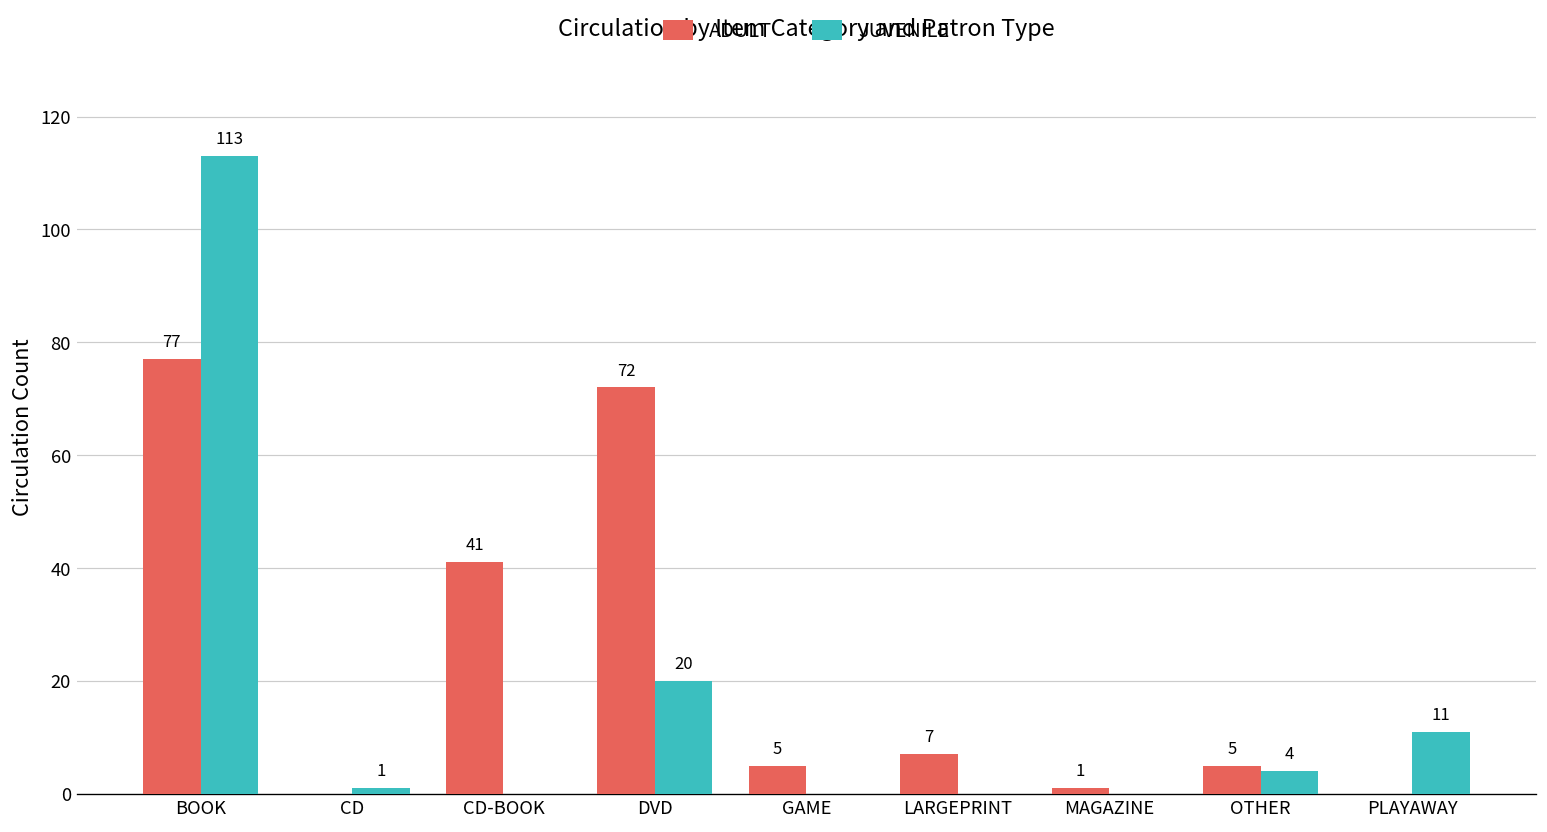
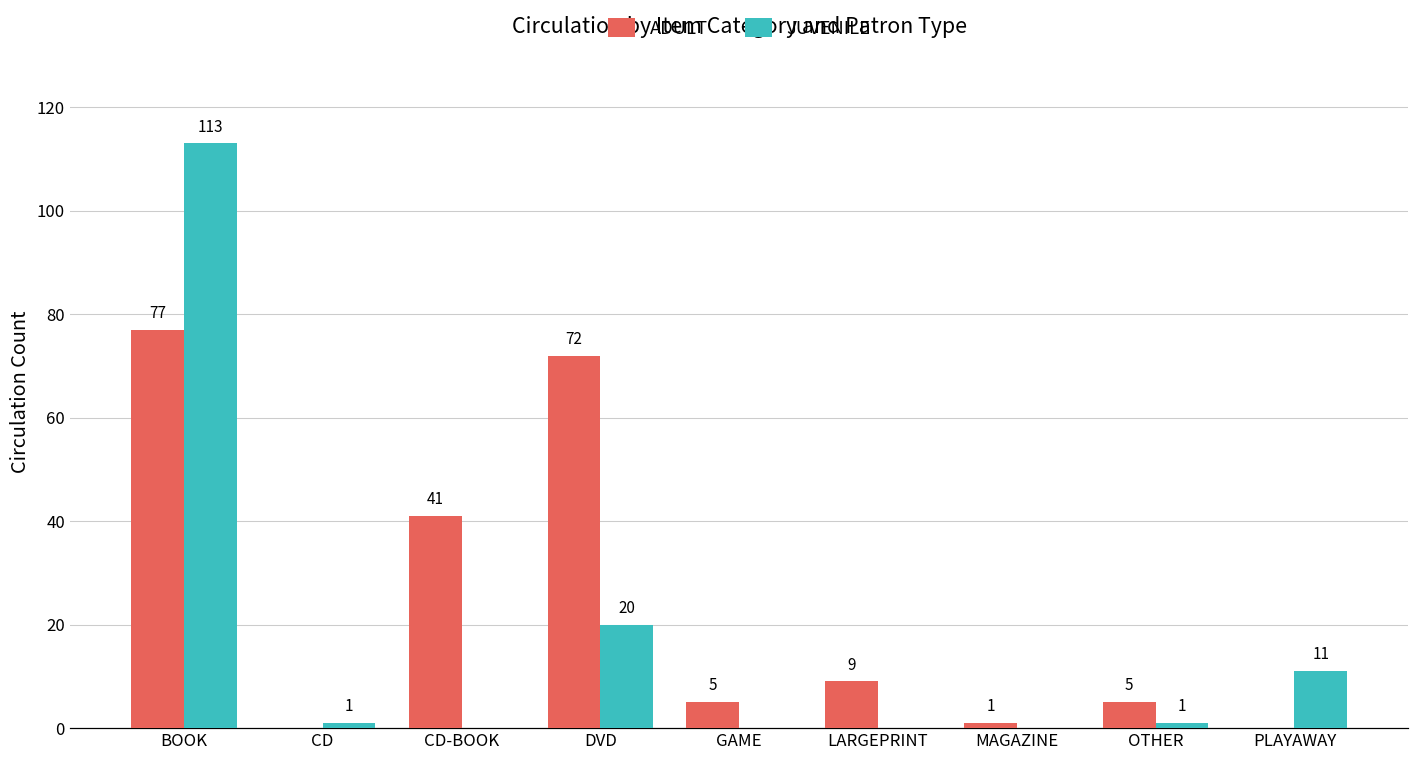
  {
    "ADULT": {
      "BOOK": 77,
      "CD-BOOK": 41,
      "DVD": 72,
      "GAME": 5,
-     "LARGEPRINT": 7,
+     "LARGEPRINT": 9,
      "MAGAZINE": 1,
      "OTHER": 5
    },
    "JUVENILE": {
      "BOOK": 113,
      "CD": 1,
      "DVD": 20,
-     "OTHER": 4,
+     "OTHER": 1,
      "PLAYAWAY": 11
    }
  }
